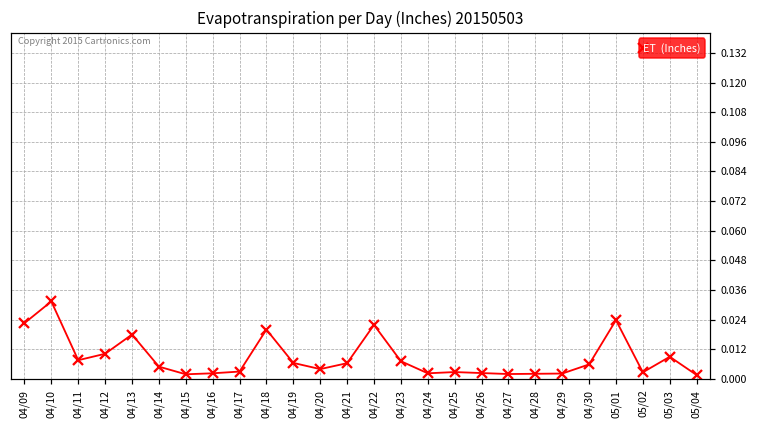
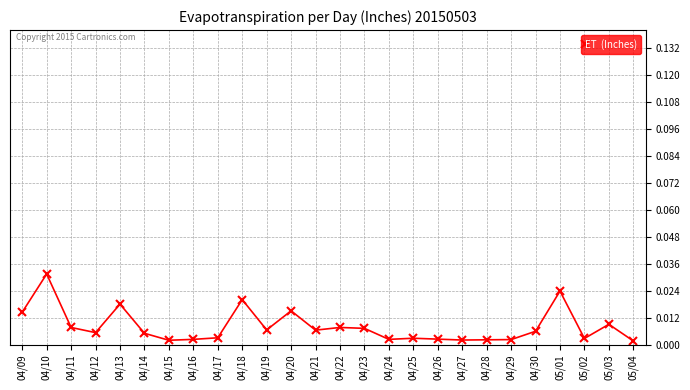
  {
-   "04/09": 0.023,
+   "04/09": 0.014,
    "04/10": 0.031,
    "04/11": 0.008,
-   "04/12": 0.010,
+   "04/12": 0.005,
    "04/13": 0.018,
    "04/14": 0.005,
    "04/15": 0.002,
    "04/16": 0.002,
    "04/17": 0.003,
    "04/18": 0.020,
    "04/19": 0.007,
-   "04/20": 0.004,
+   "04/20": 0.015,
    "04/21": 0.006,
-   "04/22": 0.022,
+   "04/22": 0.008,
    "04/23": 0.007,
    "04/24": 0.002,
    "04/25": 0.003,
    "04/26": 0.002,
    "04/27": 0.002,
    "04/28": 0.002,
    "04/29": 0.002,
    "04/30": 0.006,
    "05/01": 0.024,
    "05/02": 0.003,
    "05/03": 0.009,
    "05/04": 0.002
  }
